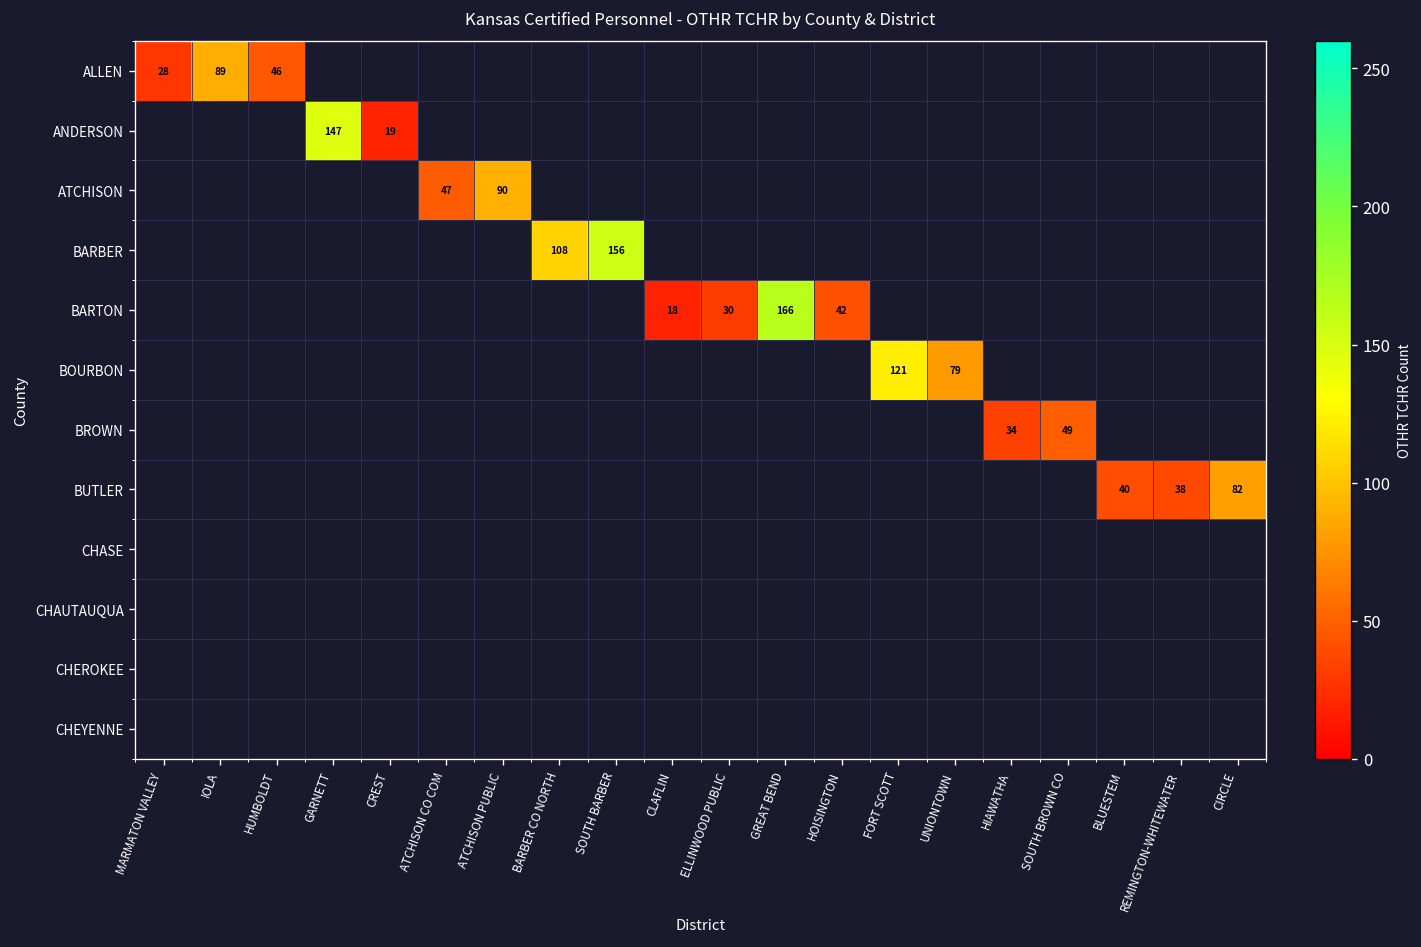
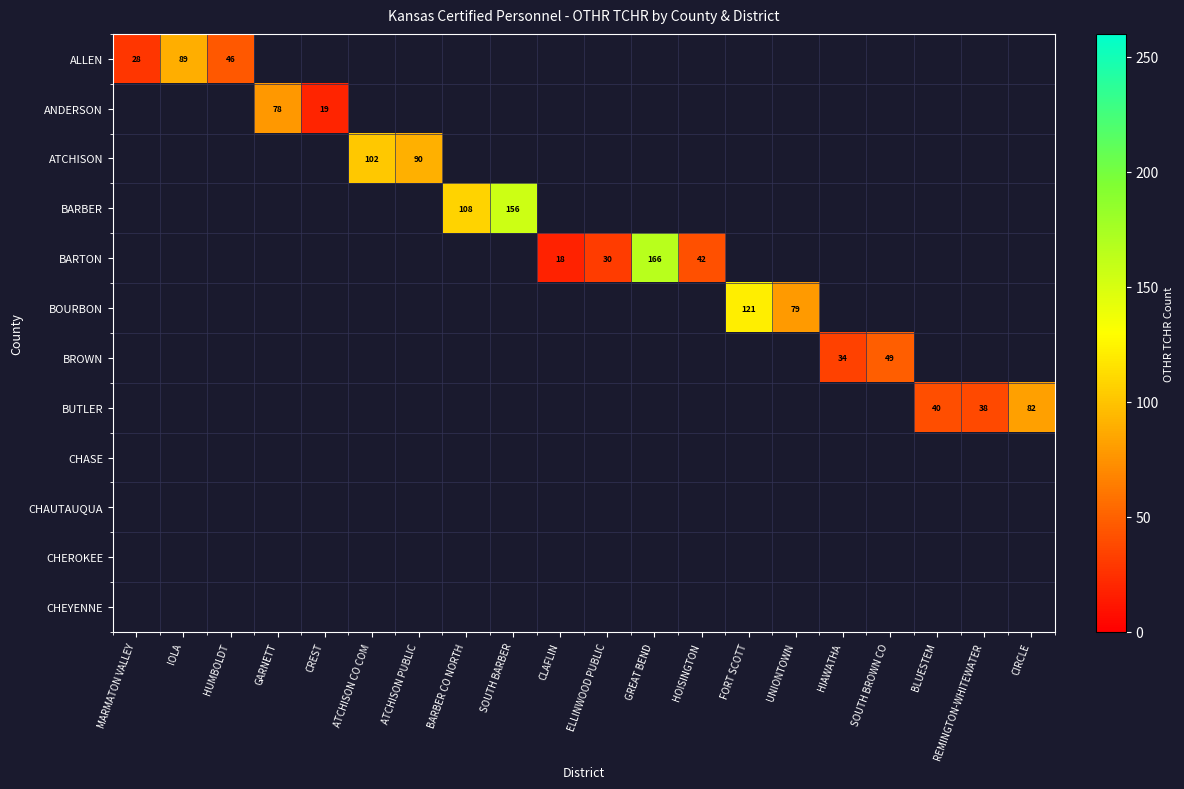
  {
    "ALLEN": {
      "MARMATON VALLEY": 28,
      "IOLA": 89,
      "HUMBOLDT": 46
    },
    "ANDERSON": {
-     "GARNETT": 147,
+     "GARNETT": 78,
      "CREST": 19
    },
    "ATCHISON": {
-     "ATCHISON CO COM": 47,
+     "ATCHISON CO COM": 102,
      "ATCHISON PUBLIC": 90
    },
    "BARBER": {
      "BARBER CO NORTH": 108,
      "SOUTH BARBER": 156
    },
    "BARTON": {
      "CLAFLIN": 18,
      "ELLINWOOD PUBLIC": 30,
      "GREAT BEND": 166,
      "HOISINGTON": 42
    },
    "BOURBON": {
      "FORT SCOTT": 121,
      "UNIONTOWN": 79
    },
    "BROWN": {
      "HIAWATHA": 34,
      "SOUTH BROWN CO": 49
    },
    "BUTLER": {
      "BLUESTEM": 40,
      "REMINGTON-WHITEWATER": 38,
      "CIRCLE": 82
    }
  }
